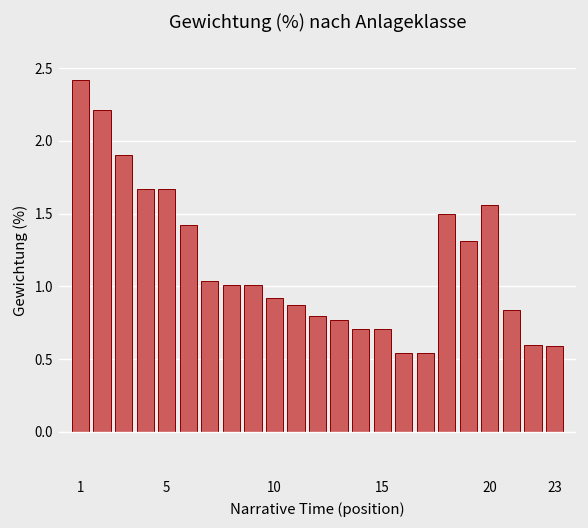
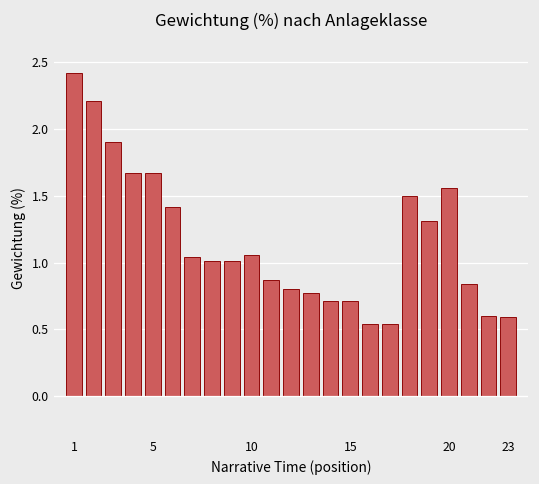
  {
    "1": 2.42,
    "5": 1.67,
-   "10": 0.92,
+   "10": 1.06,
    "15": 0.71,
    "20": 1.56,
    "23": 0.59
  }
